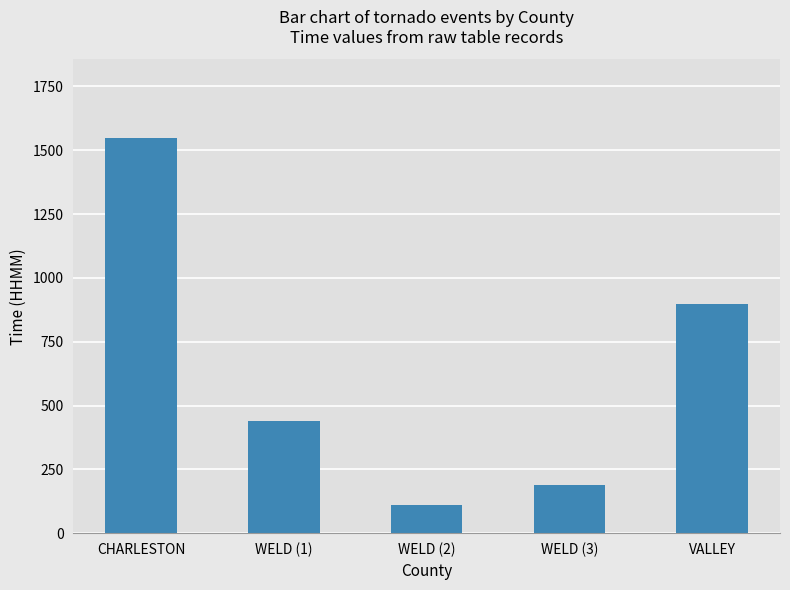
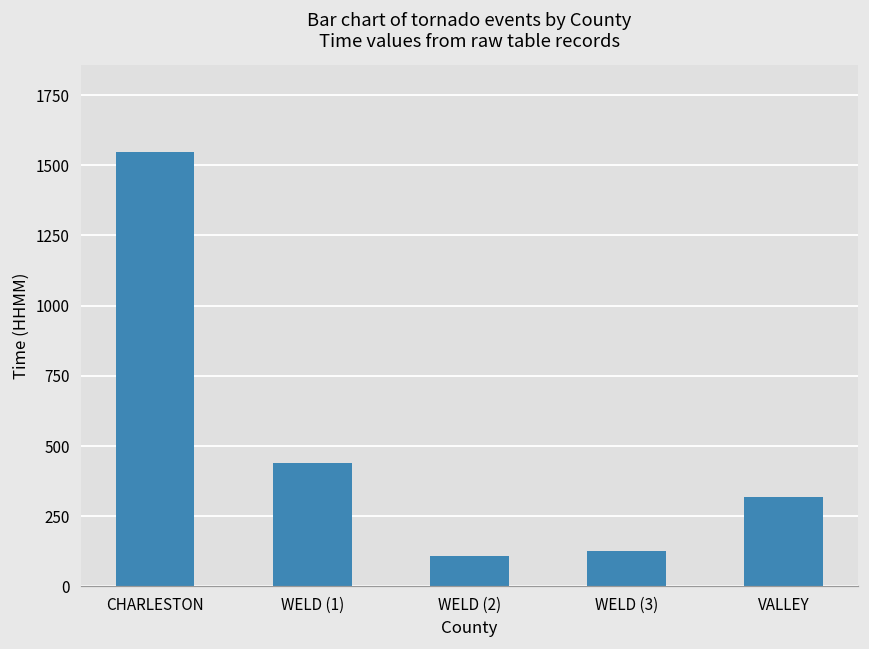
  {
    "CHARLESTON": 1550,
    "WELD (1)": 440,
    "WELD (2)": 110,
-   "WELD (3)": 190,
-   "VALLEY": 900
+   "WELD (3)": 130,
+   "VALLEY": 320
  }
